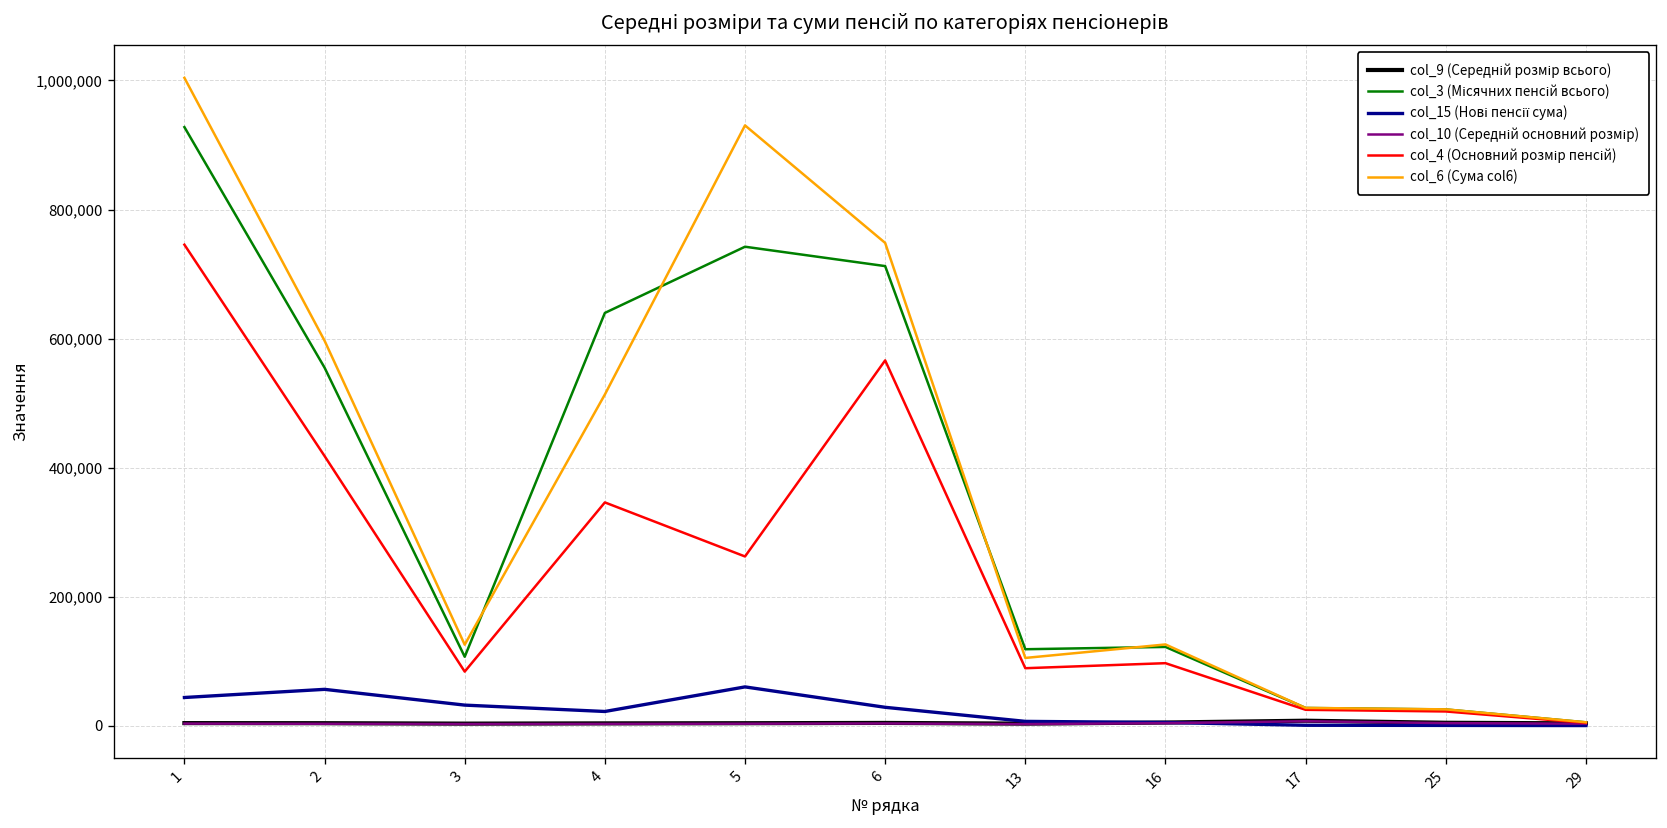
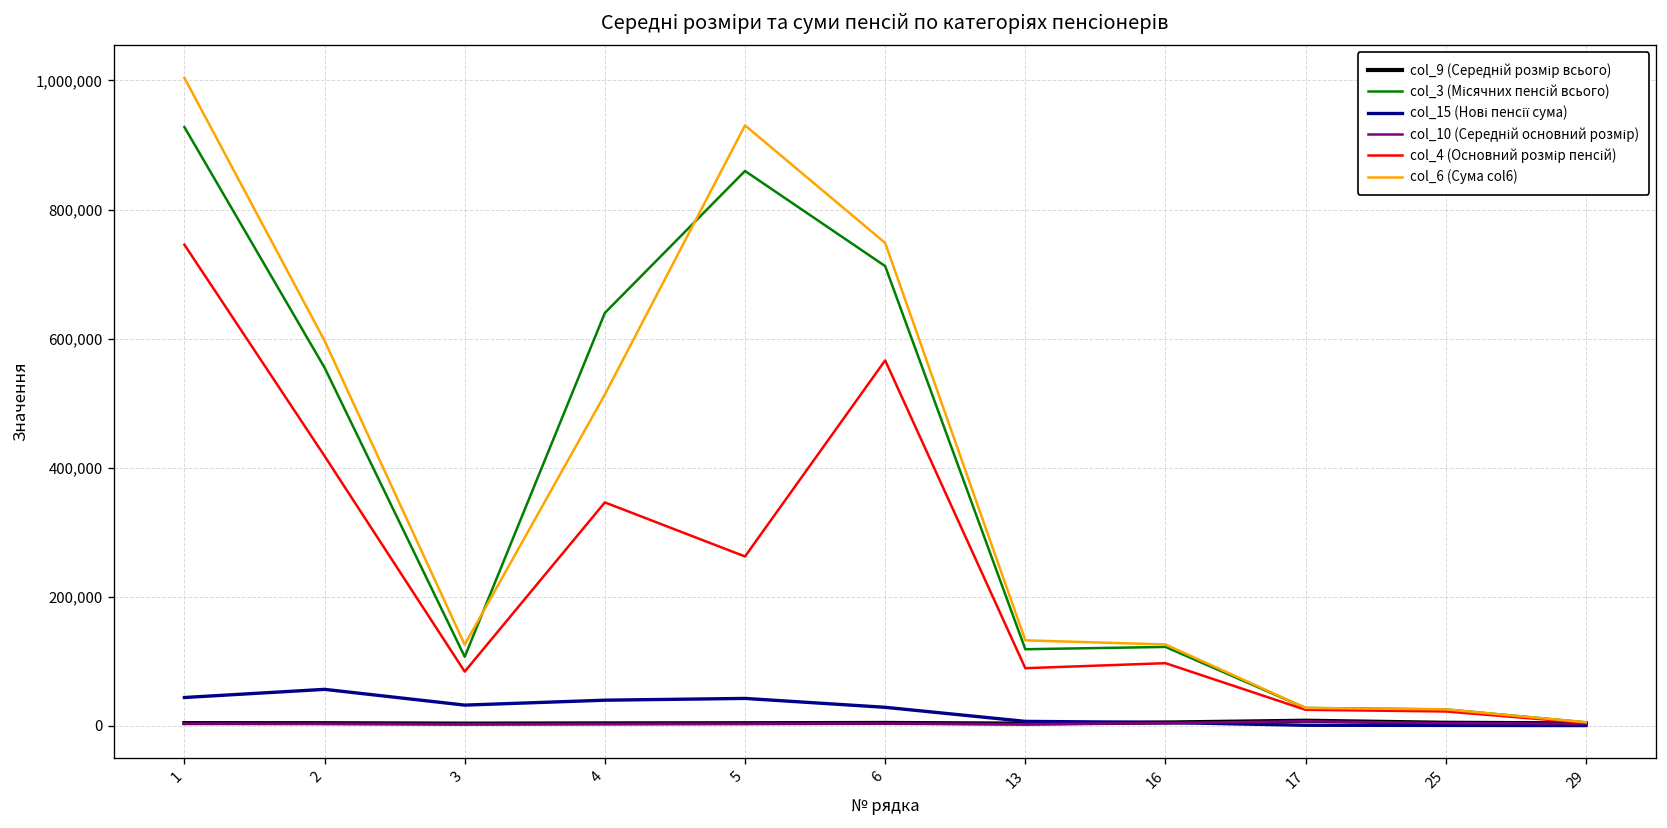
  {
    "col_3 (Місячних пенсій всього)": {
      "1": "930,000",
      "2": "550,000",
      "3": "110,000",
      "4": "640,000",
-     "5": "740,000",
+     "5": "860,000",
      "6": "710,000",
      "13": "120,000"
    },
    "col_15 (Нові пенсії сума)": {
      "1": "40,000",
      "2": "60,000",
      "3": "30,000",
-     "4": "20,000",
-     "5": "60,000",
+     "4": "40,000",
+     "5": "40,000",
      "6": "30,000",
      "17": "0"
    },
    "col_4 (Основний розмір пенсій)": {
      "1": "750,000",
      "2": "420,000",
      "3": "80,000",
      "4": "350,000",
      "5": "260,000",
      "6": "570,000",
      "13": "90,000",
      "16": "100,000"
    },
    "col_6 (Сума col6)": {
      "1": "1,000,000",
      "2": "600,000",
      "3": "130,000",
      "4": "510,000",
      "5": "930,000",
      "6": "750,000",
-     "13": "100,000"
+     "13": "130,000"
    }
  }
